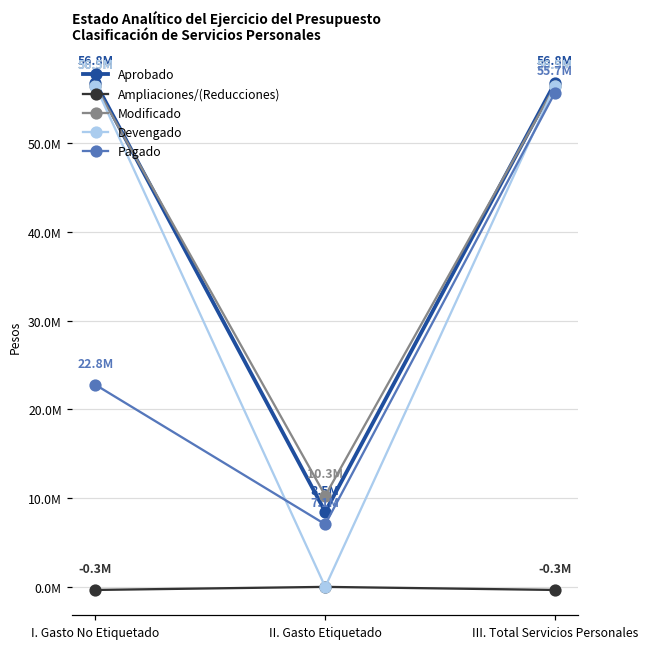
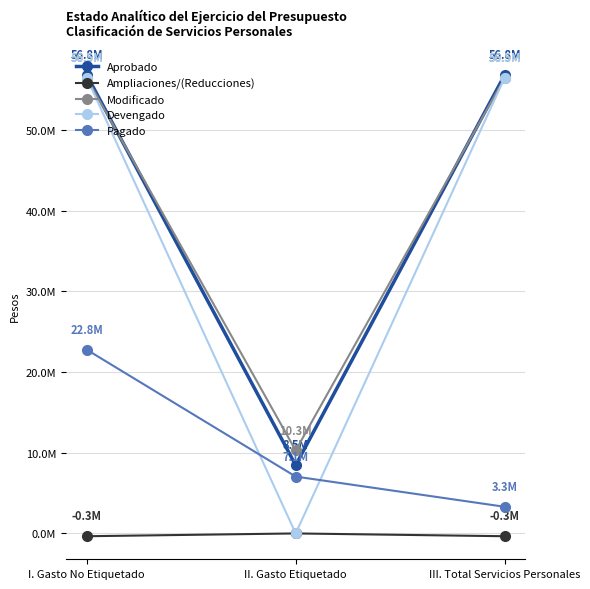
  {
    "Ampliaciones/(Reducciones)": {
      "I. Gasto No Etiquetado": "-0.3M",
      "III. Total Servicios Personales": "-0.3M"
    },
    "Modificado": {
      "II. Gasto Etiquetado": "10.3M"
    },
    "Pagado": {
      "I. Gasto No Etiquetado": "22.8M",
-     "III. Total Servicios Personales": "55.7M"
+     "III. Total Servicios Personales": "3.3M"
    }
  }
